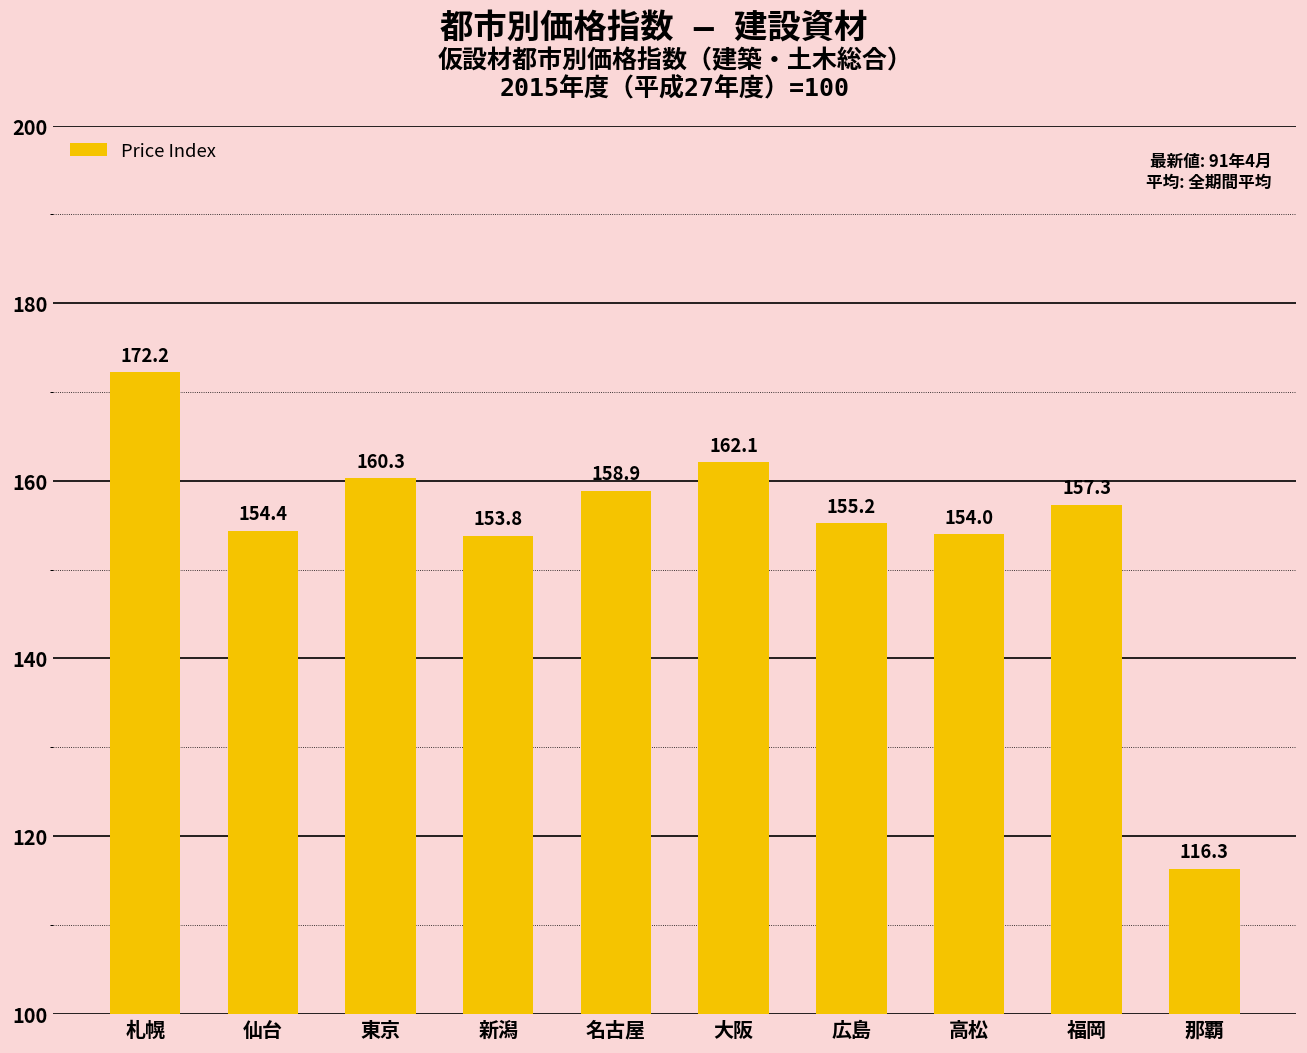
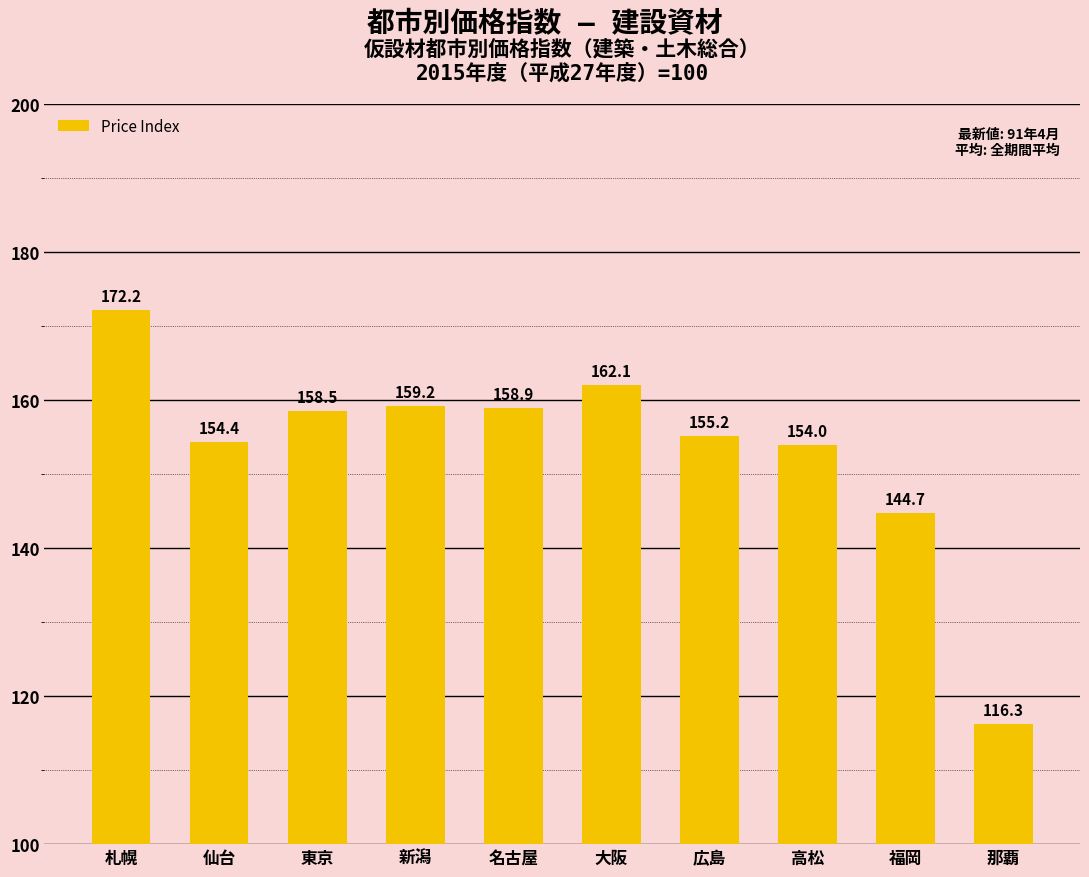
  {
    "札幌": 172.2,
    "仙台": 154.4,
-   "東京": 160.3,
-   "新潟": 153.8,
+   "東京": 158.5,
+   "新潟": 159.2,
    "名古屋": 158.9,
    "大阪": 162.1,
    "広島": 155.2,
    "高松": 154.0,
-   "福岡": 157.3,
+   "福岡": 144.7,
    "那覇": 116.3
  }
